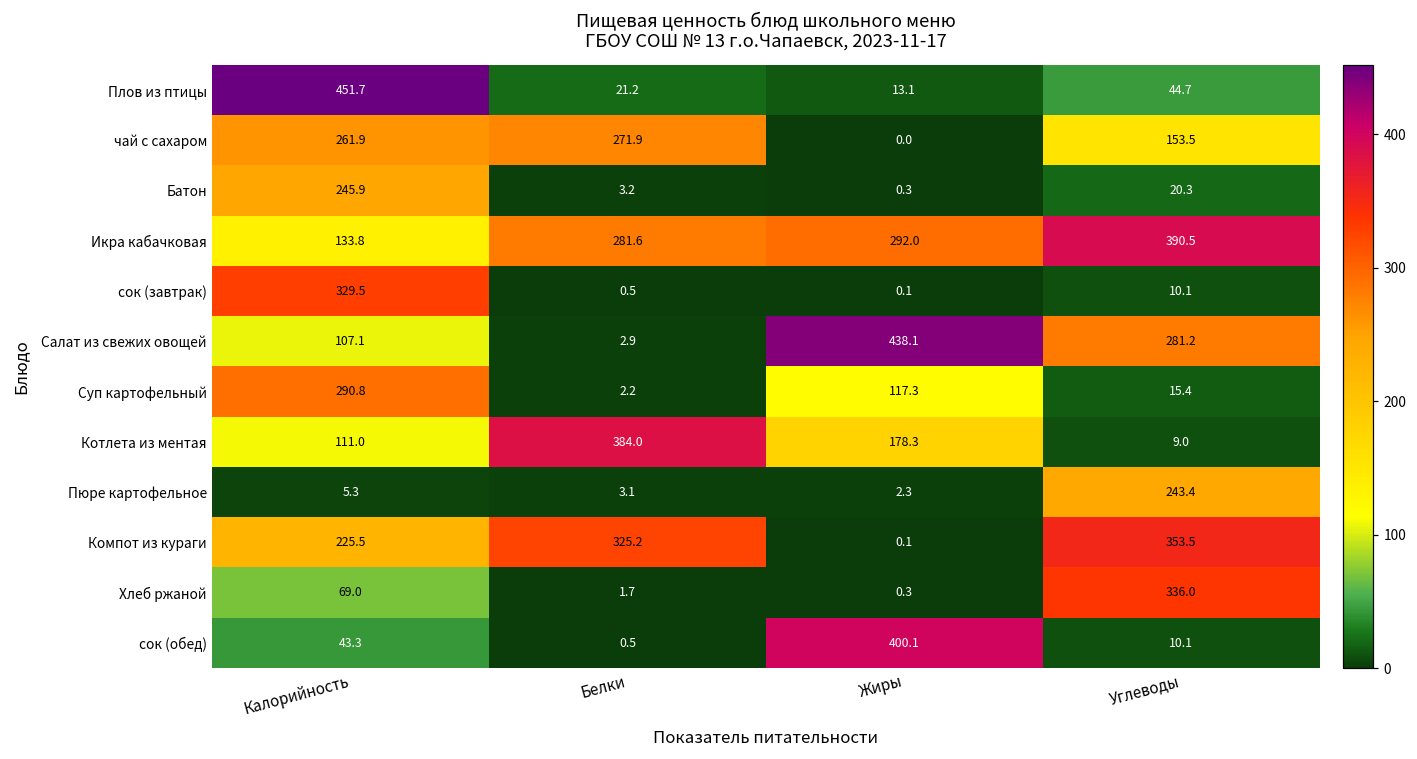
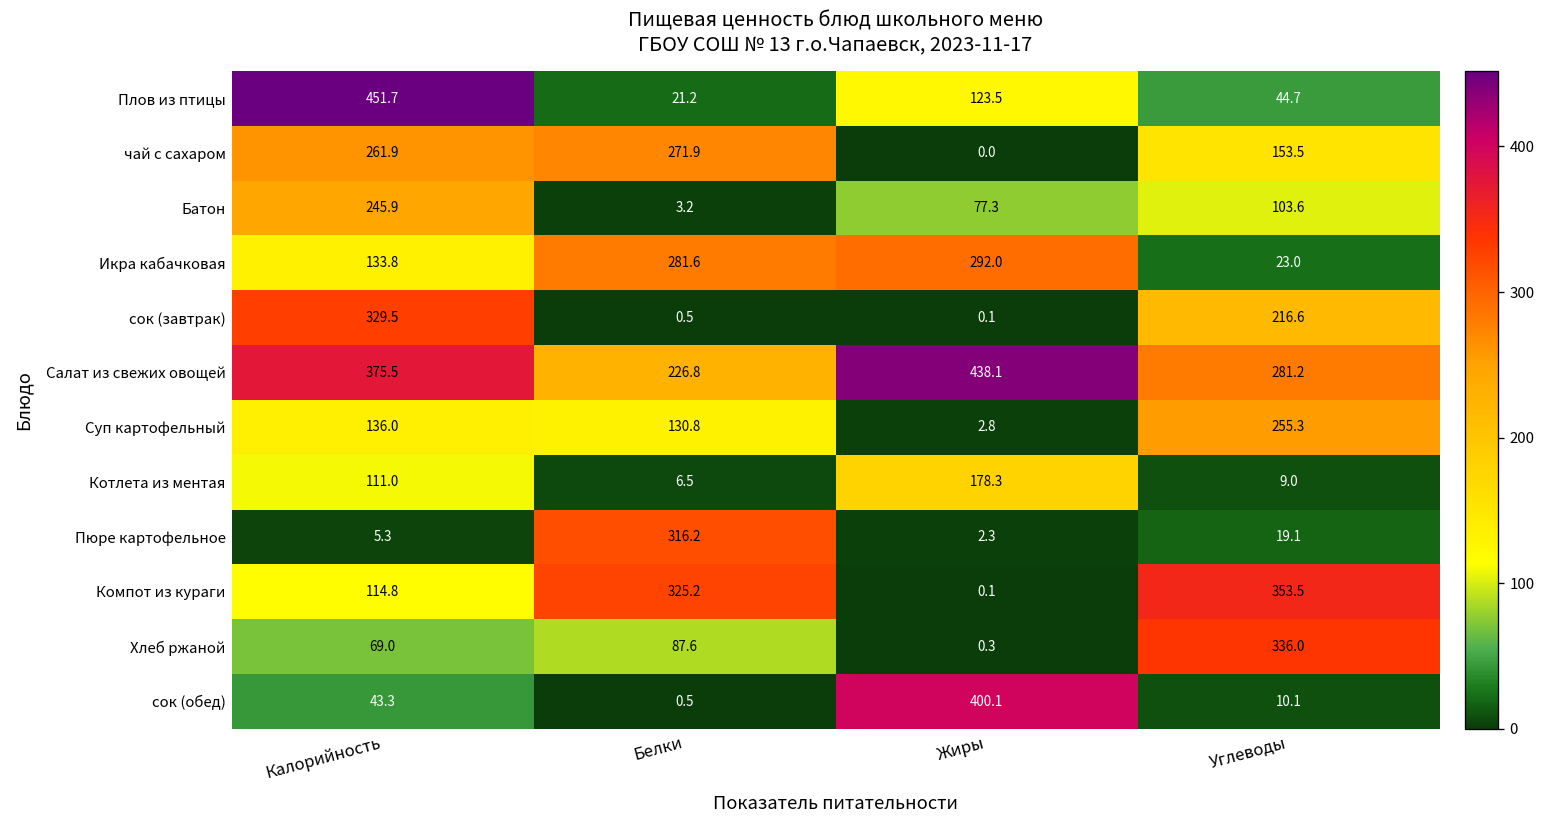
  {
    "Плов из птицы": {
      "Калорийность": 451.7,
      "Белки": 21.2,
-     "Жиры": 13.1,
+     "Жиры": 123.5,
      "Углеводы": 44.7
    },
    "чай с сахаром": {
      "Калорийность": 261.9,
      "Белки": 271.9,
      "Жиры": 0.0,
      "Углеводы": 153.5
    },
    "Батон": {
      "Калорийность": 245.9,
      "Белки": 3.2,
-     "Жиры": 0.3,
-     "Углеводы": 20.3
+     "Жиры": 77.3,
+     "Углеводы": 103.6
    },
    "Икра кабачковая": {
      "Калорийность": 133.8,
      "Белки": 281.6,
      "Жиры": 292.0,
-     "Углеводы": 390.5
+     "Углеводы": 23.0
    },
    "сок (завтрак)": {
      "Калорийность": 329.5,
      "Белки": 0.5,
      "Жиры": 0.1,
-     "Углеводы": 10.1
+     "Углеводы": 216.6
    },
    "Салат из свежих овощей": {
-     "Калорийность": 107.1,
-     "Белки": 2.9,
+     "Калорийность": 375.5,
+     "Белки": 226.8,
      "Жиры": 438.1,
      "Углеводы": 281.2
    },
    "Суп картофельный": {
-     "Калорийность": 290.8,
-     "Белки": 2.2,
-     "Жиры": 117.3,
-     "Углеводы": 15.4
+     "Калорийность": 136.0,
+     "Белки": 130.8,
+     "Жиры": 2.8,
+     "Углеводы": 255.3
    },
    "Котлета из ментая": {
      "Калорийность": 111.0,
-     "Белки": 384.0,
+     "Белки": 6.5,
      "Жиры": 178.3,
      "Углеводы": 9.0
    },
    "Пюре картофельное": {
      "Калорийность": 5.3,
-     "Белки": 3.1,
+     "Белки": 316.2,
      "Жиры": 2.3,
-     "Углеводы": 243.4
+     "Углеводы": 19.1
    },
    "Компот из кураги": {
-     "Калорийность": 225.5,
+     "Калорийность": 114.8,
      "Белки": 325.2,
      "Жиры": 0.1,
      "Углеводы": 353.5
    },
    "Хлеб ржаной": {
      "Калорийность": 69.0,
-     "Белки": 1.7,
+     "Белки": 87.6,
      "Жиры": 0.3,
      "Углеводы": 336.0
    },
    "сок (обед)": {
      "Калорийность": 43.3,
      "Белки": 0.5,
      "Жиры": 400.1,
      "Углеводы": 10.1
    }
  }
